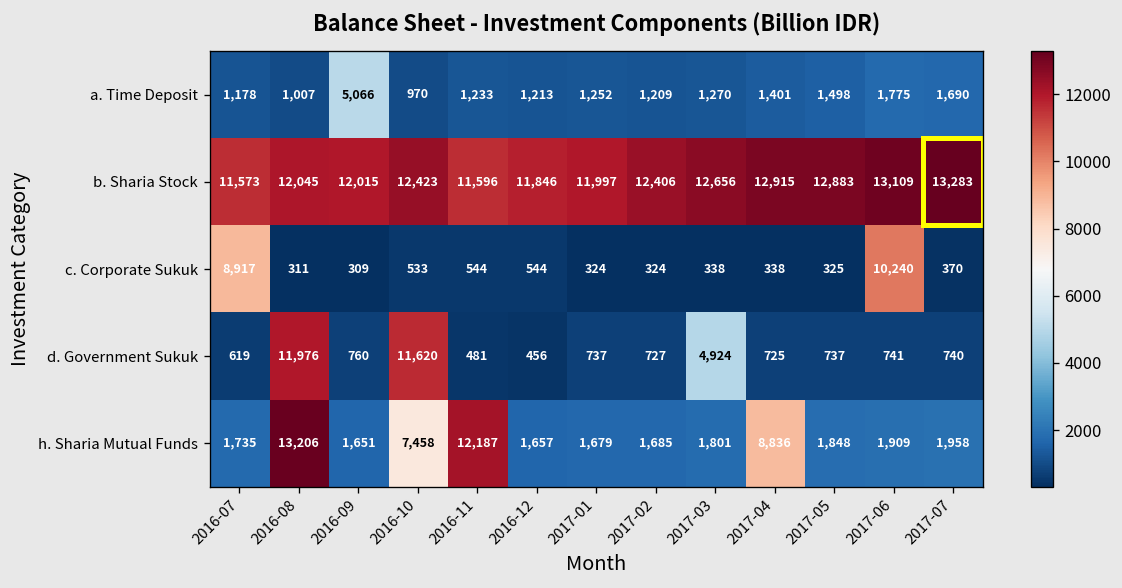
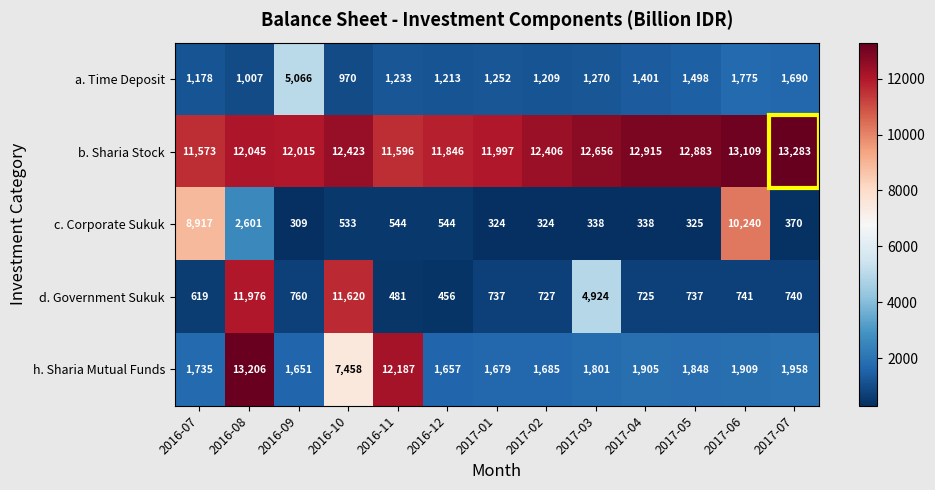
  {
    "a. Time Deposit": {
      "2016-07": "1,178",
      "2016-08": "1,007",
      "2016-09": "5,066",
      "2016-10": "970",
      "2016-11": "1,233",
      "2016-12": "1,213",
      "2017-01": "1,252",
      "2017-02": "1,209",
      "2017-03": "1,270",
      "2017-04": "1,401",
      "2017-05": "1,498",
      "2017-06": "1,775",
      "2017-07": "1,690"
    },
    "b. Sharia Stock": {
      "2016-07": "11,573",
      "2016-08": "12,045",
      "2016-09": "12,015",
      "2016-10": "12,423",
      "2016-11": "11,596",
      "2016-12": "11,846",
      "2017-01": "11,997",
      "2017-02": "12,406",
      "2017-03": "12,656",
      "2017-04": "12,915",
      "2017-05": "12,883",
      "2017-06": "13,109",
      "2017-07": "13,283"
    },
    "c. Corporate Sukuk": {
      "2016-07": "8,917",
-     "2016-08": "311",
+     "2016-08": "2,601",
      "2016-09": "309",
      "2016-10": "533",
      "2016-11": "544",
      "2016-12": "544",
      "2017-01": "324",
      "2017-02": "324",
      "2017-03": "338",
      "2017-04": "338",
      "2017-05": "325",
      "2017-06": "10,240",
      "2017-07": "370"
    },
    "d. Government Sukuk": {
      "2016-07": "619",
      "2016-08": "11,976",
      "2016-09": "760",
      "2016-10": "11,620",
      "2016-11": "481",
      "2016-12": "456",
      "2017-01": "737",
      "2017-02": "727",
      "2017-03": "4,924",
      "2017-04": "725",
      "2017-05": "737",
      "2017-06": "741",
      "2017-07": "740"
    },
    "h. Sharia Mutual Funds": {
      "2016-07": "1,735",
      "2016-08": "13,206",
      "2016-09": "1,651",
      "2016-10": "7,458",
      "2016-11": "12,187",
      "2016-12": "1,657",
      "2017-01": "1,679",
      "2017-02": "1,685",
      "2017-03": "1,801",
-     "2017-04": "8,836",
+     "2017-04": "1,905",
      "2017-05": "1,848",
      "2017-06": "1,909",
      "2017-07": "1,958"
    }
  }
